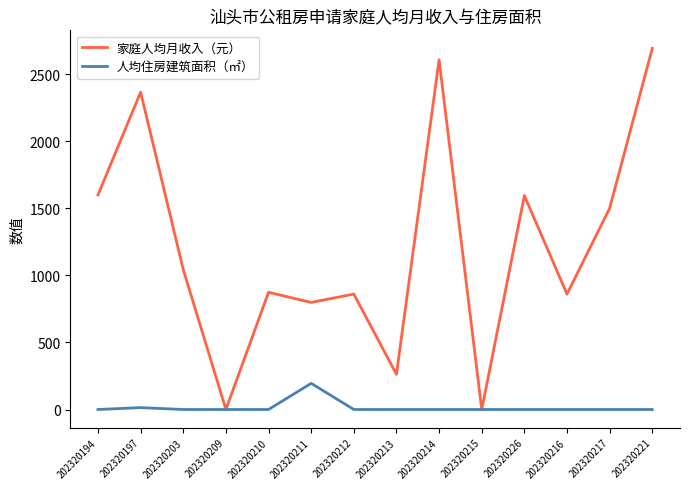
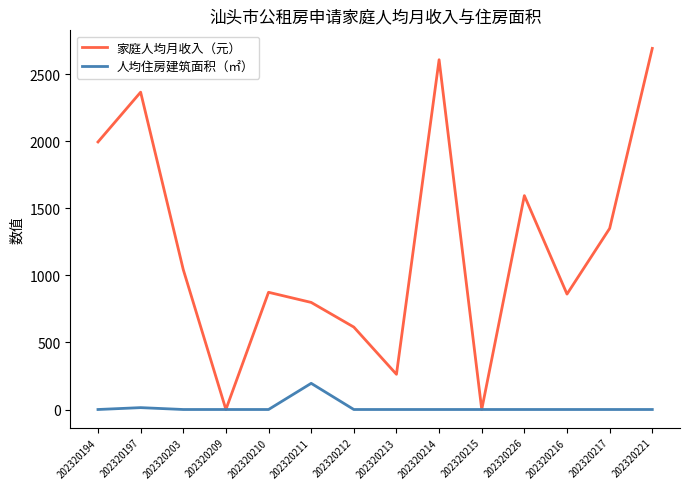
  {
    "家庭人均月收入（元）": {
-     "202320194": 1600,
+     "202320194": 1990,
      "202320197": 2360,
      "202320203": 1040,
      "202320210": 870,
      "202320211": 800,
-     "202320212": 860,
+     "202320212": 610,
      "202320213": 260,
      "202320214": 2610,
      "202320226": 1590,
      "202320216": 860,
-     "202320217": 1500,
+     "202320217": 1350,
      "202320221": 2690
    },
    "人均住房建筑面积（㎡）": {
      "202320194": 0,
      "202320197": 10,
      "202320203": 0,
      "202320210": 0,
      "202320211": 200,
      "202320212": 0,
      "202320213": 0,
      "202320214": 0,
      "202320226": 0,
      "202320216": 0,
      "202320217": 0,
      "202320221": 0
    }
  }
